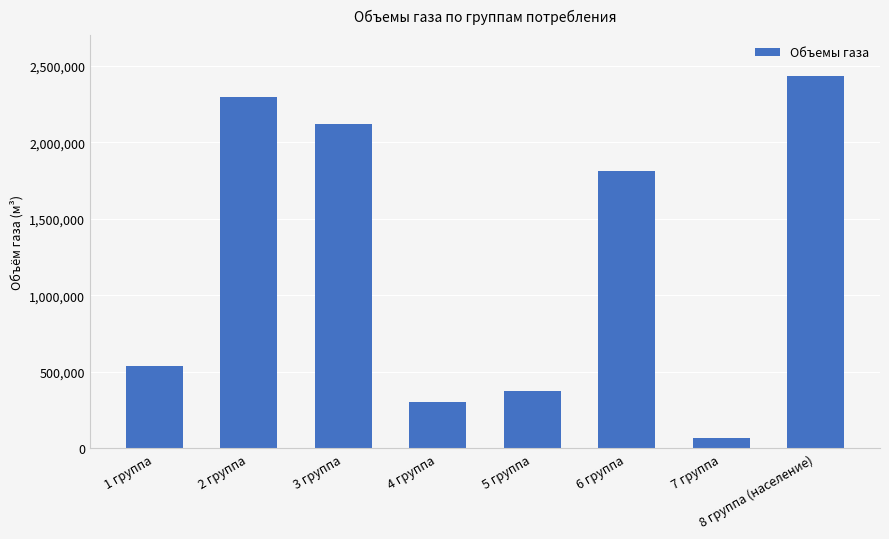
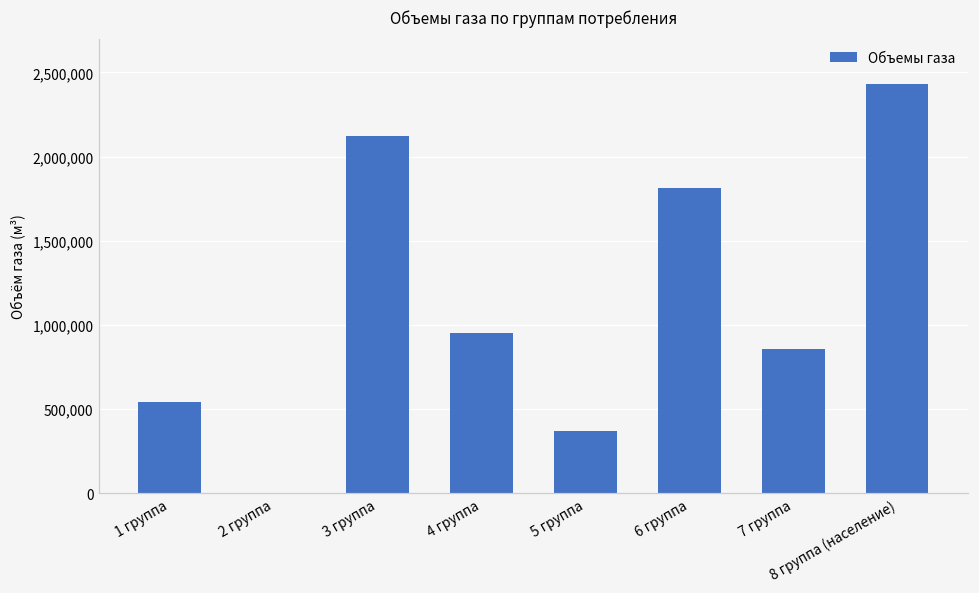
  {
    "1 группа": "540,000",
-   "2 группа": "2,300,000",
+   "2 группа": "0",
    "3 группа": "2,120,000",
-   "4 группа": "300,000",
+   "4 группа": "950,000",
    "5 группа": "370,000",
    "6 группа": "1,810,000",
-   "7 группа": "60,000",
+   "7 группа": "860,000",
    "8 группа (население)": "2,430,000"
  }
